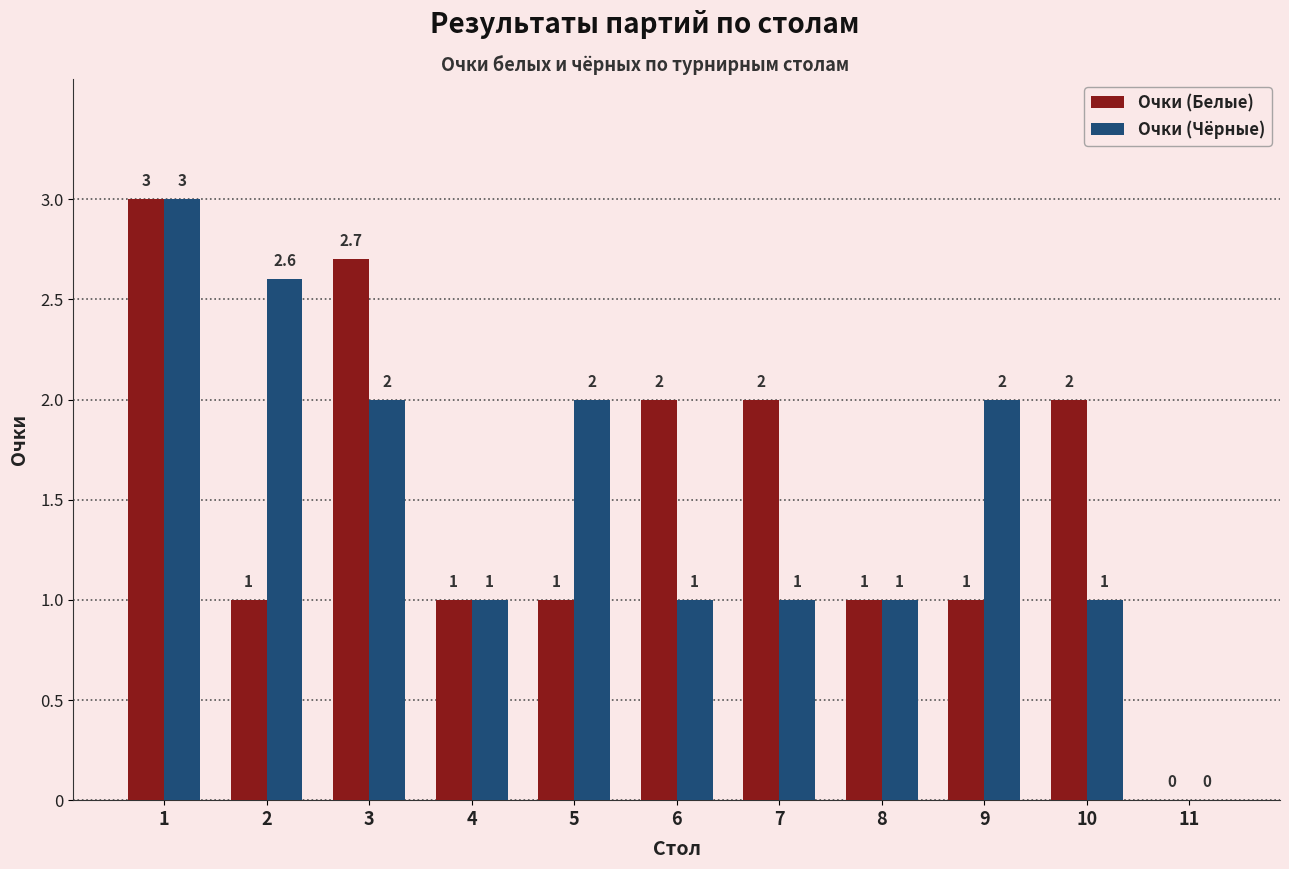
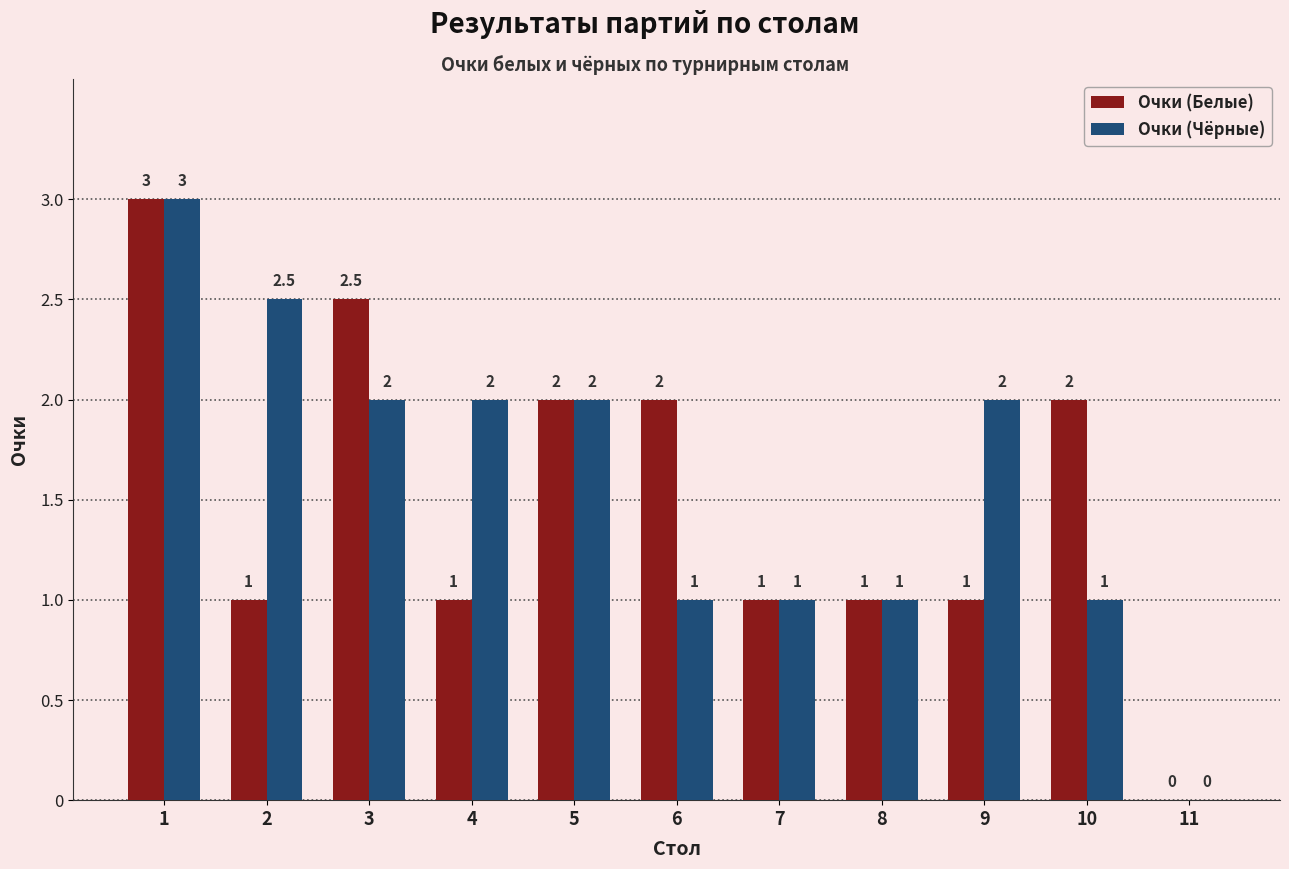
  {
    "Очки (Белые)": {
      "1": 3,
      "2": 1,
-     "3": 2.7,
+     "3": 2.5,
      "4": 1,
-     "5": 1,
+     "5": 2,
      "6": 2,
-     "7": 2,
+     "7": 1,
      "8": 1,
      "9": 1,
      "10": 2,
      "11": 0
    },
    "Очки (Чёрные)": {
      "1": 3,
-     "2": 2.6,
+     "2": 2.5,
      "3": 2,
-     "4": 1,
+     "4": 2,
      "5": 2,
      "6": 1,
      "7": 1,
      "8": 1,
      "9": 2,
      "10": 1,
      "11": 0
    }
  }
